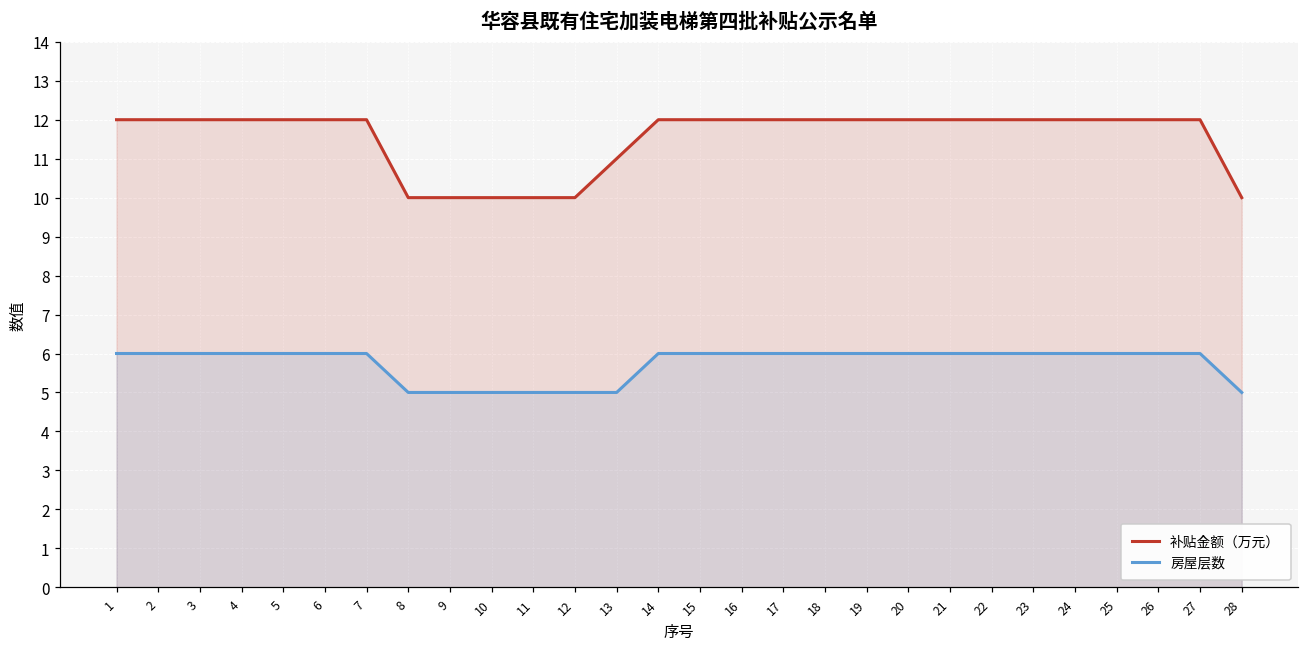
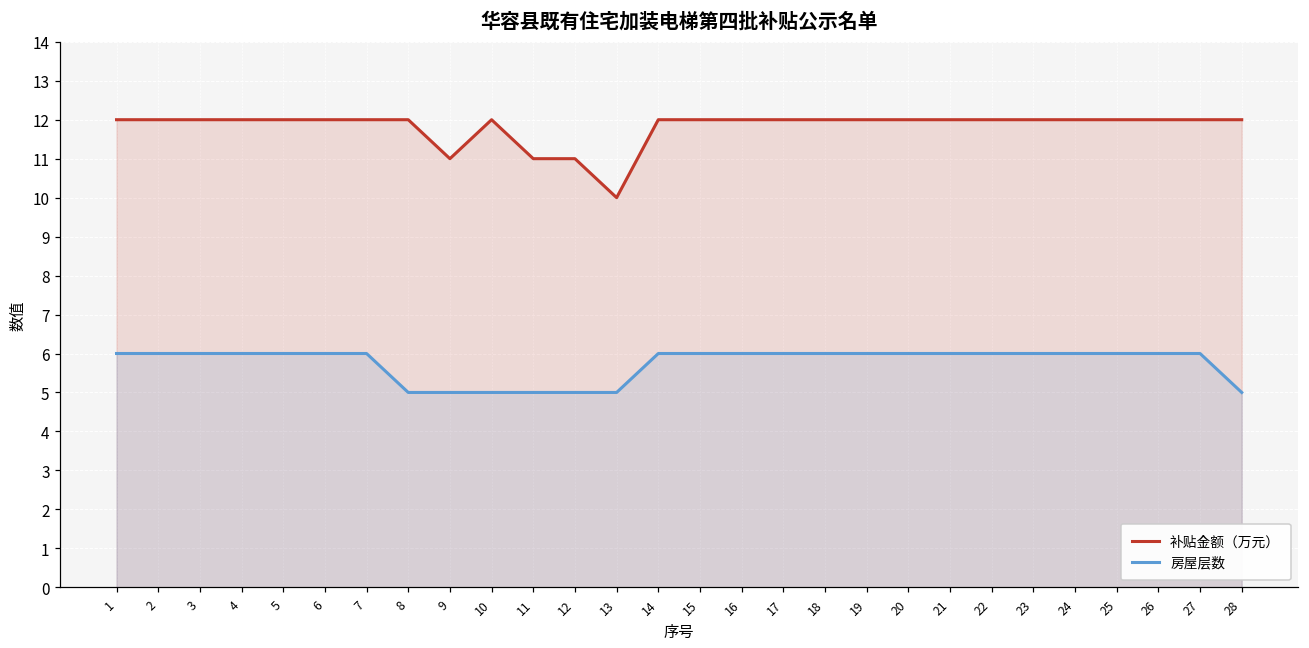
  {
    "补贴金额（万元）": {
      "1": 12,
      "2": 12,
      "3": 12,
      "4": 12,
      "5": 12,
      "6": 12,
      "7": 12,
-     "8": 10,
-     "9": 10,
-     "10": 10,
-     "11": 10,
-     "12": 10,
-     "13": 11,
+     "8": 12,
+     "9": 11,
+     "10": 12,
+     "11": 11,
+     "12": 11,
+     "13": 10,
      "14": 12,
      "15": 12,
      "16": 12,
      "17": 12,
      "18": 12,
      "19": 12,
      "20": 12,
      "21": 12,
      "22": 12,
      "23": 12,
      "24": 12,
      "25": 12,
      "26": 12,
      "27": 12,
-     "28": 10
+     "28": 12
    },
    "房屋层数": {
      "1": 6,
      "2": 6,
      "3": 6,
      "4": 6,
      "5": 6,
      "6": 6,
      "7": 6,
      "8": 5,
      "9": 5,
      "10": 5,
      "11": 5,
      "12": 5,
      "13": 5,
      "14": 6,
      "15": 6,
      "16": 6,
      "17": 6,
      "18": 6,
      "19": 6,
      "20": 6,
      "21": 6,
      "22": 6,
      "23": 6,
      "24": 6,
      "25": 6,
      "26": 6,
      "27": 6,
      "28": 5
    }
  }
